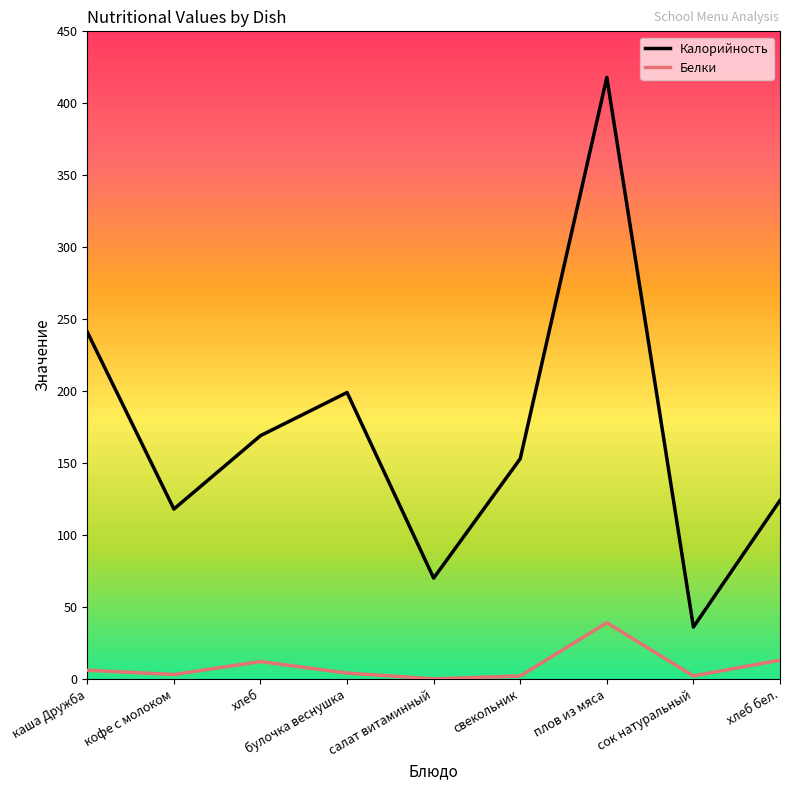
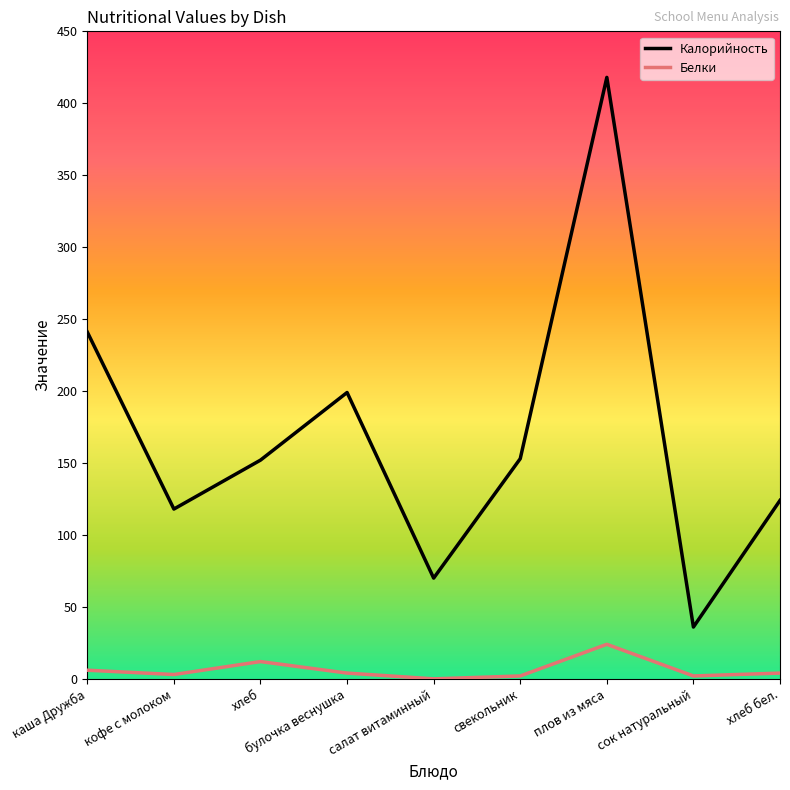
  {
    "Калорийность": {
      "каша Дружба": 241,
      "кофе с молоком": 118,
-     "хлеб": 169,
+     "хлеб": 152,
      "булочка веснушка": 199,
      "салат витаминный": 70,
      "свекольник": 153,
      "плов из мяса": 418,
      "сок натуральный": 36,
      "хлеб бел.": 124
    },
    "Белки": {
      "каша Дружба": 6,
      "кофе с молоком": 3,
      "хлеб": 12,
      "булочка веснушка": 4,
      "салат витаминный": 0,
      "свекольник": 2,
-     "плов из мяса": 39,
+     "плов из мяса": 24,
      "сок натуральный": 2,
-     "хлеб бел.": 13
+     "хлеб бел.": 4
    }
  }
